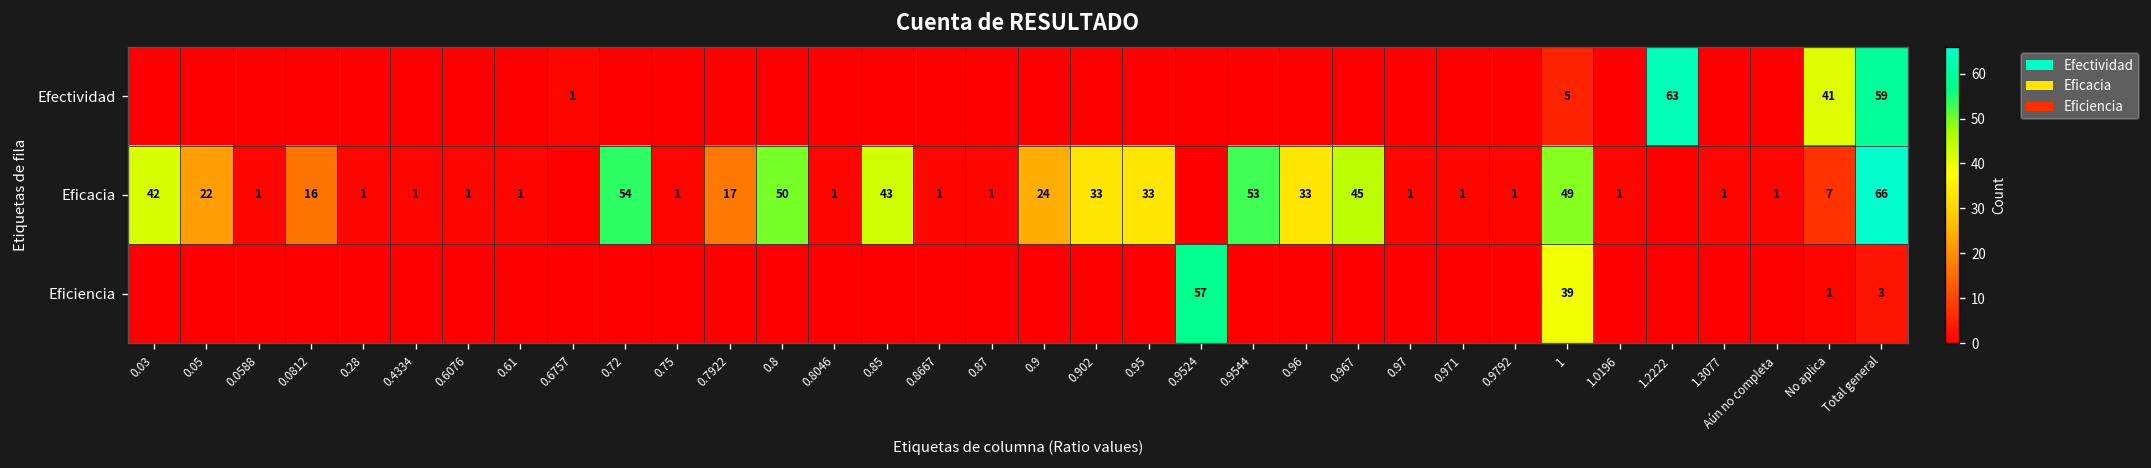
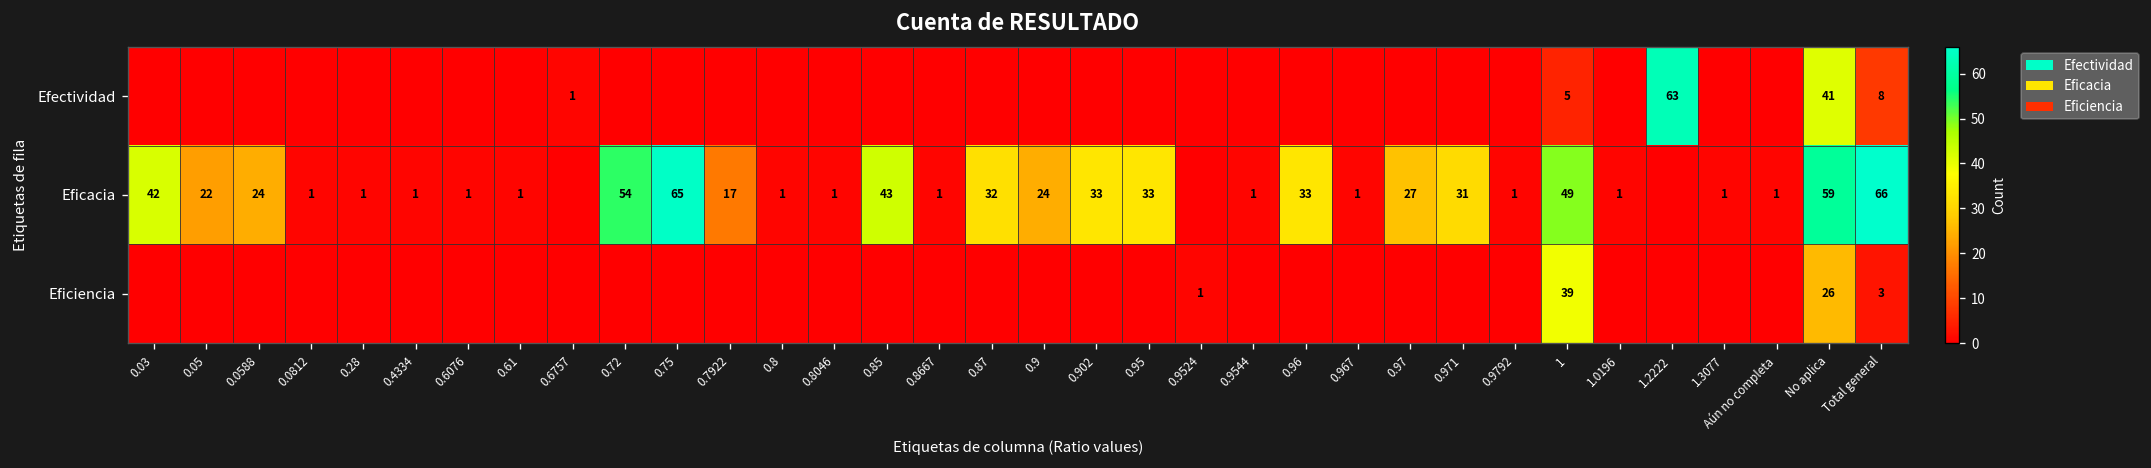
  {
    "Efectividad": {
      "0.6757": 1,
      "1": 5,
      "1.2222": 63,
      "No aplica": 41,
-     "Total general": 59
+     "Total general": 8
    },
    "Eficacia": {
      "0.03": 42,
      "0.05": 22,
-     "0.0588": 1,
-     "0.0812": 16,
+     "0.0588": 24,
+     "0.0812": 1,
      "0.28": 1,
      "0.4334": 1,
      "0.6076": 1,
      "0.61": 1,
      "0.72": 54,
-     "0.75": 1,
+     "0.75": 65,
      "0.7922": 17,
-     "0.8": 50,
+     "0.8": 1,
      "0.8046": 1,
      "0.85": 43,
      "0.8667": 1,
-     "0.87": 1,
+     "0.87": 32,
      "0.9": 24,
      "0.902": 33,
      "0.95": 33,
-     "0.9544": 53,
+     "0.9544": 1,
      "0.96": 33,
-     "0.967": 45,
-     "0.97": 1,
-     "0.971": 1,
+     "0.967": 1,
+     "0.97": 27,
+     "0.971": 31,
      "0.9792": 1,
      "1": 49,
      "1.0196": 1,
      "1.3077": 1,
      "Aún no completa": 1,
-     "No aplica": 7,
+     "No aplica": 59,
      "Total general": 66
    },
    "Eficiencia": {
-     "0.9524": 57,
+     "0.9524": 1,
      "1": 39,
-     "No aplica": 1,
+     "No aplica": 26,
      "Total general": 3
    }
  }
